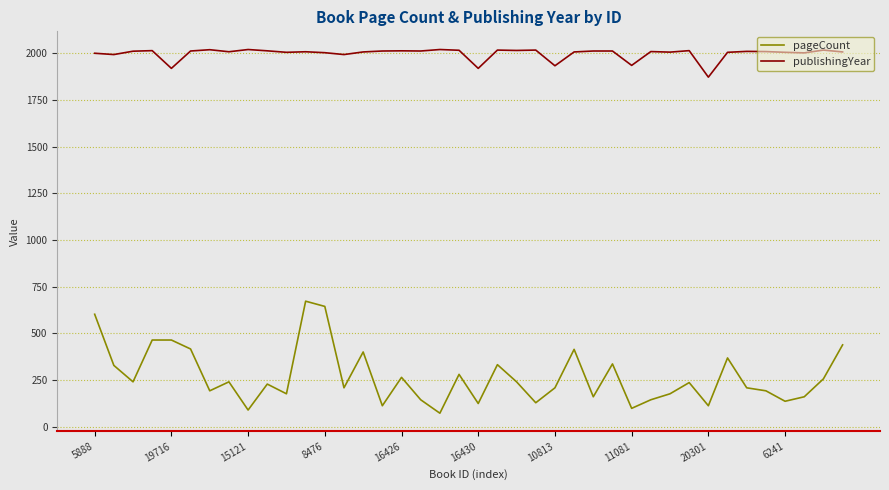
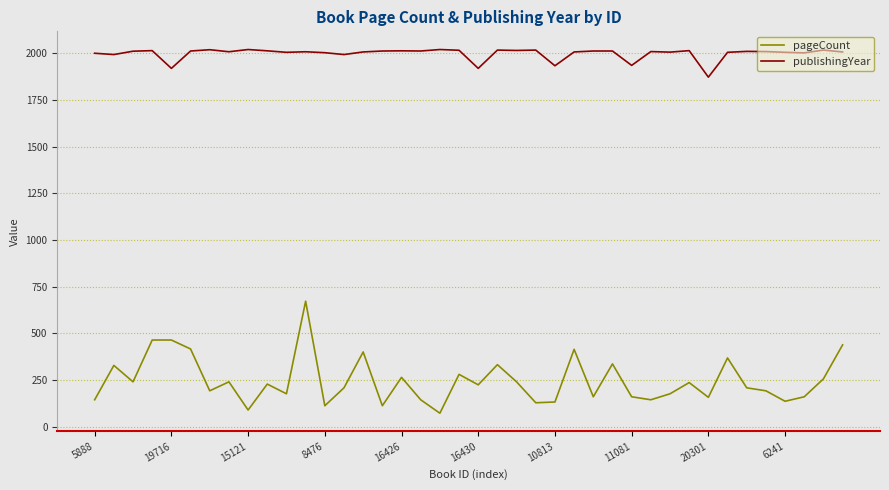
  {
    "pageCount": {
-     "5888": 600,
+     "5888": 140,
      "19716": 460,
      "15121": 90,
-     "8476": 640,
+     "8476": 110,
      "16426": 260,
-     "16430": 120,
-     "10813": 210,
-     "11081": 100,
-     "20301": 110,
+     "16430": 220,
+     "10813": 130,
+     "11081": 160,
+     "20301": 160,
      "6241": 140
    },
    "publishingYear": {
      "5888": 2000,
      "19716": 1920,
      "15121": 2020,
      "8476": 2000,
      "16426": 2010,
      "16430": 1920,
      "10813": 1930,
      "11081": 1940,
      "20301": 1870
    }
  }
